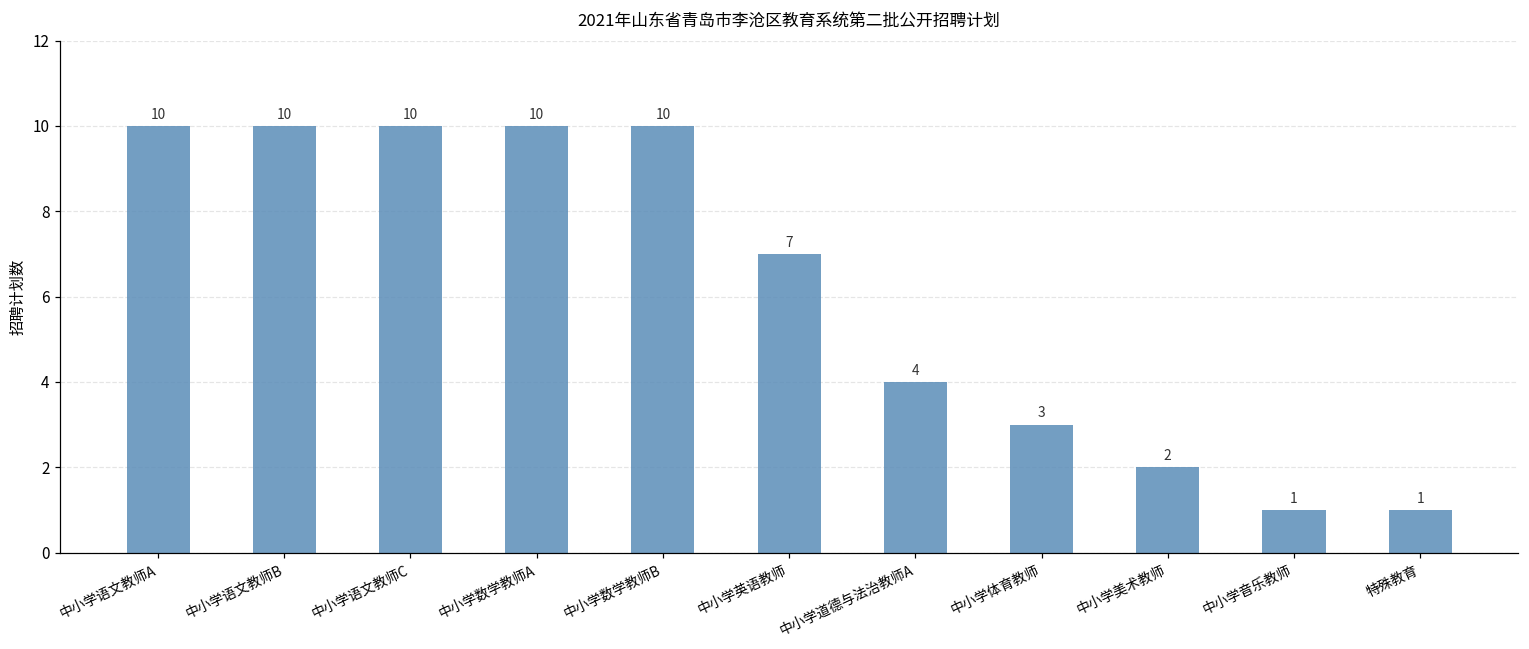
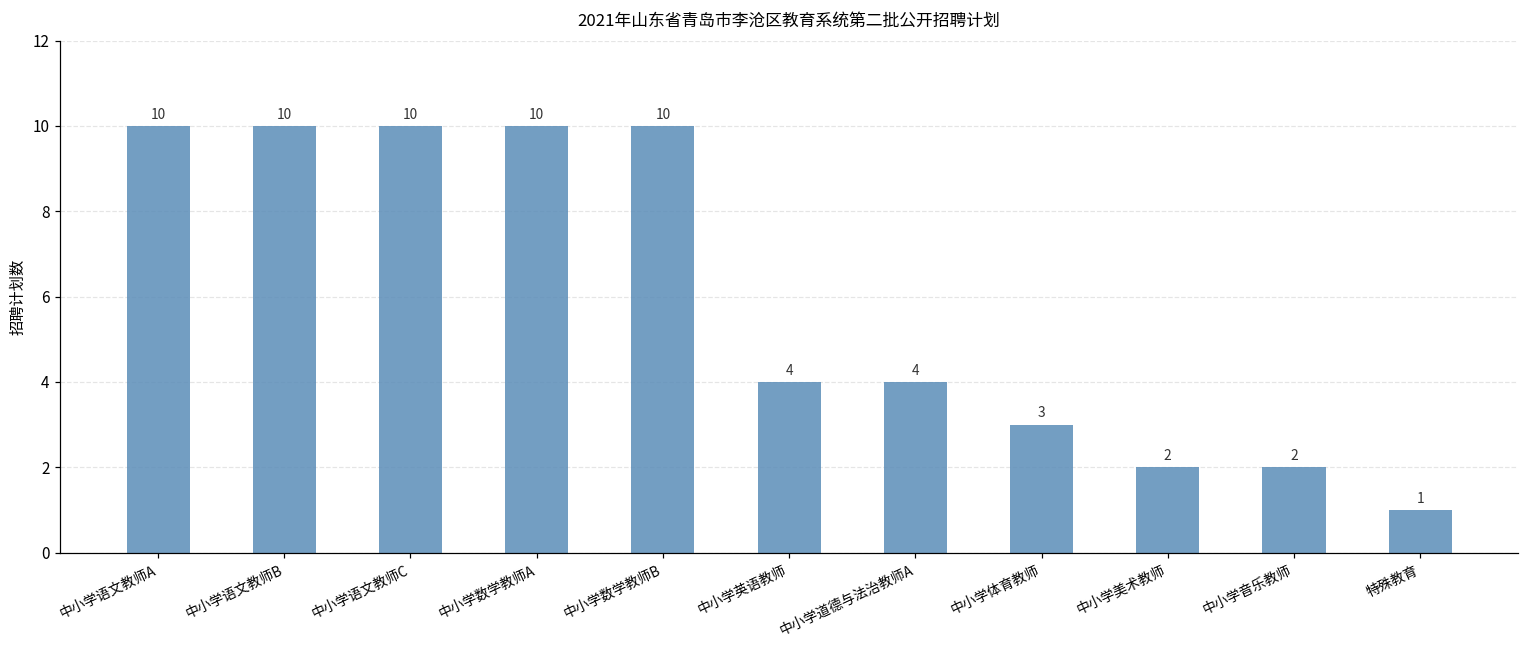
  {
    "中小学语文教师A": 10,
    "中小学语文教师B": 10,
    "中小学语文教师C": 10,
    "中小学数学教师A": 10,
    "中小学数学教师B": 10,
-   "中小学英语教师": 7,
+   "中小学英语教师": 4,
    "中小学道德与法治教师A": 4,
    "中小学体育教师": 3,
    "中小学美术教师": 2,
-   "中小学音乐教师": 1,
+   "中小学音乐教师": 2,
    "特殊教育": 1
  }
